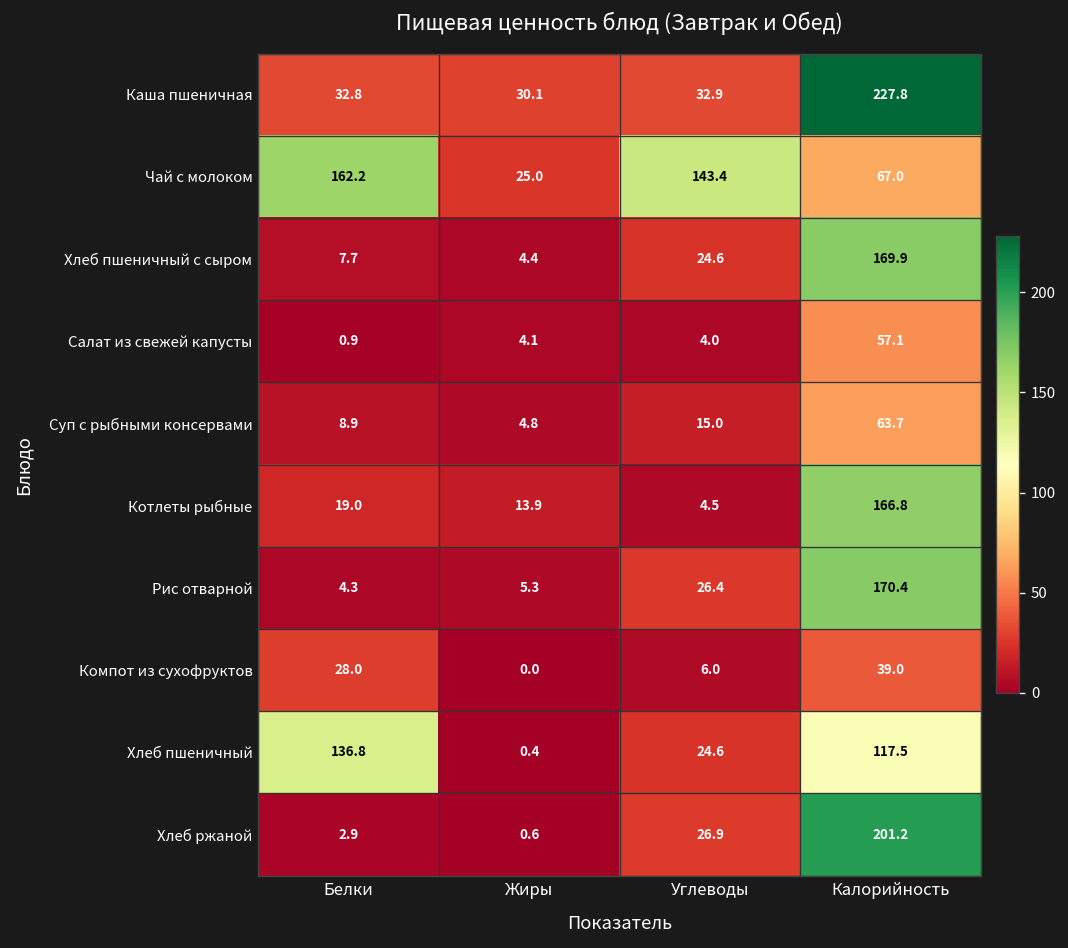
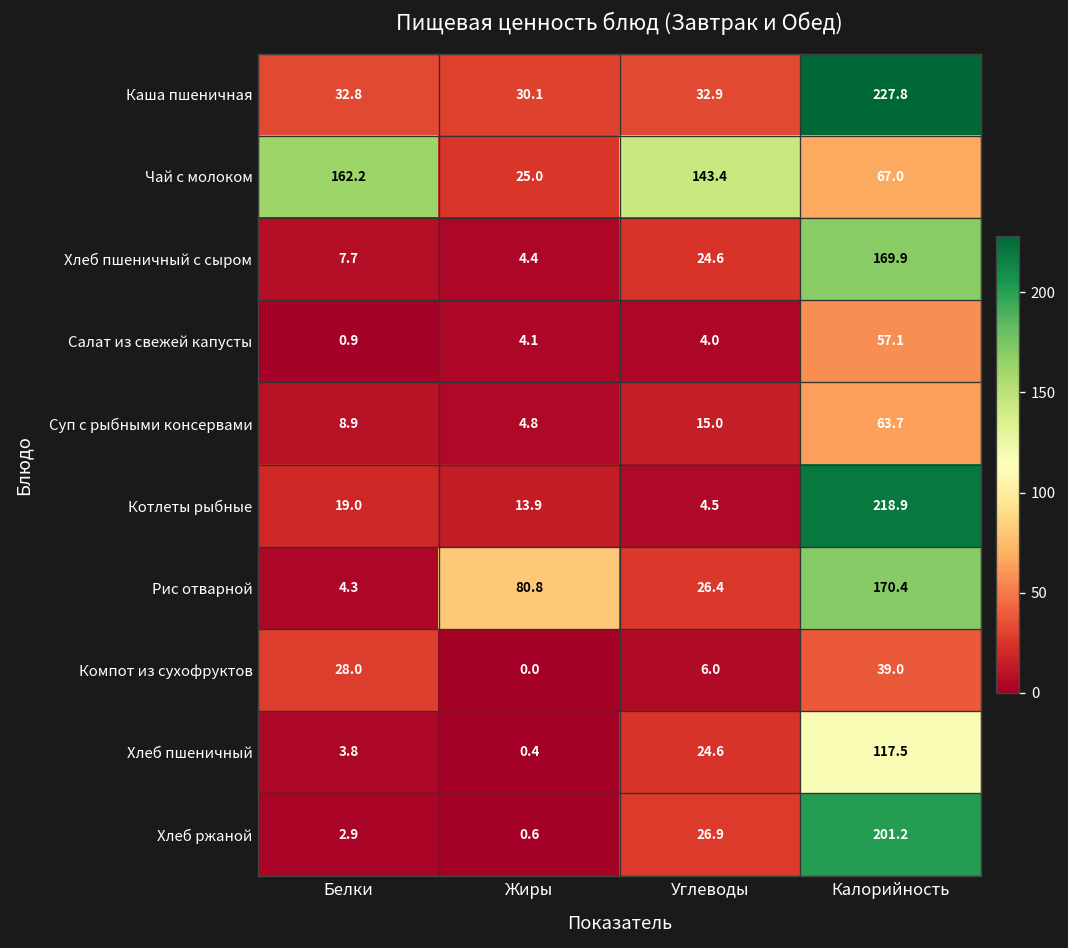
  {
    "Каша пшеничная": {
      "Белки": 32.8,
      "Жиры": 30.1,
      "Углеводы": 32.9,
      "Калорийность": 227.8
    },
    "Чай с молоком": {
      "Белки": 162.2,
      "Жиры": 25.0,
      "Углеводы": 143.4,
      "Калорийность": 67.0
    },
    "Хлеб пшеничный с сыром": {
      "Белки": 7.7,
      "Жиры": 4.4,
      "Углеводы": 24.6,
      "Калорийность": 169.9
    },
    "Салат из свежей капусты": {
      "Белки": 0.9,
      "Жиры": 4.1,
      "Углеводы": 4.0,
      "Калорийность": 57.1
    },
    "Суп с рыбными консервами": {
      "Белки": 8.9,
      "Жиры": 4.8,
      "Углеводы": 15.0,
      "Калорийность": 63.7
    },
    "Котлеты рыбные": {
      "Белки": 19.0,
      "Жиры": 13.9,
      "Углеводы": 4.5,
-     "Калорийность": 166.8
+     "Калорийность": 218.9
    },
    "Рис отварной": {
      "Белки": 4.3,
-     "Жиры": 5.3,
+     "Жиры": 80.8,
      "Углеводы": 26.4,
      "Калорийность": 170.4
    },
    "Компот из сухофруктов": {
      "Белки": 28.0,
      "Жиры": 0.0,
      "Углеводы": 6.0,
      "Калорийность": 39.0
    },
    "Хлеб пшеничный": {
-     "Белки": 136.8,
+     "Белки": 3.8,
      "Жиры": 0.4,
      "Углеводы": 24.6,
      "Калорийность": 117.5
    },
    "Хлеб ржаной": {
      "Белки": 2.9,
      "Жиры": 0.6,
      "Углеводы": 26.9,
      "Калорийность": 201.2
    }
  }
